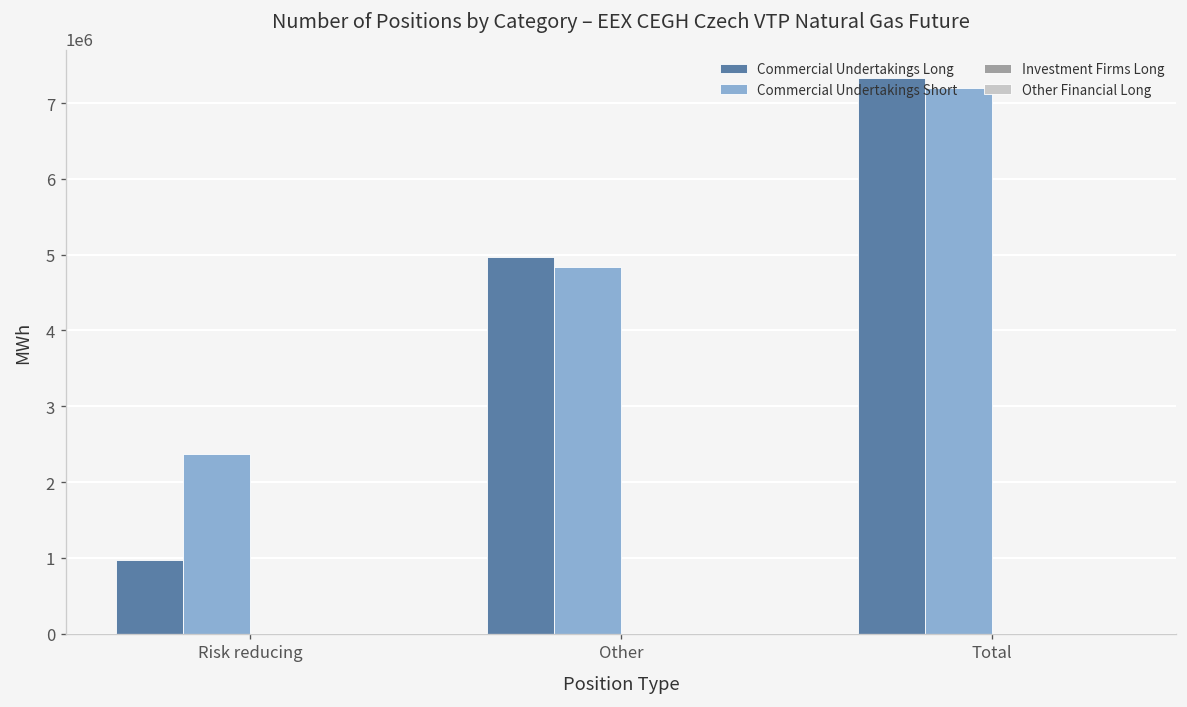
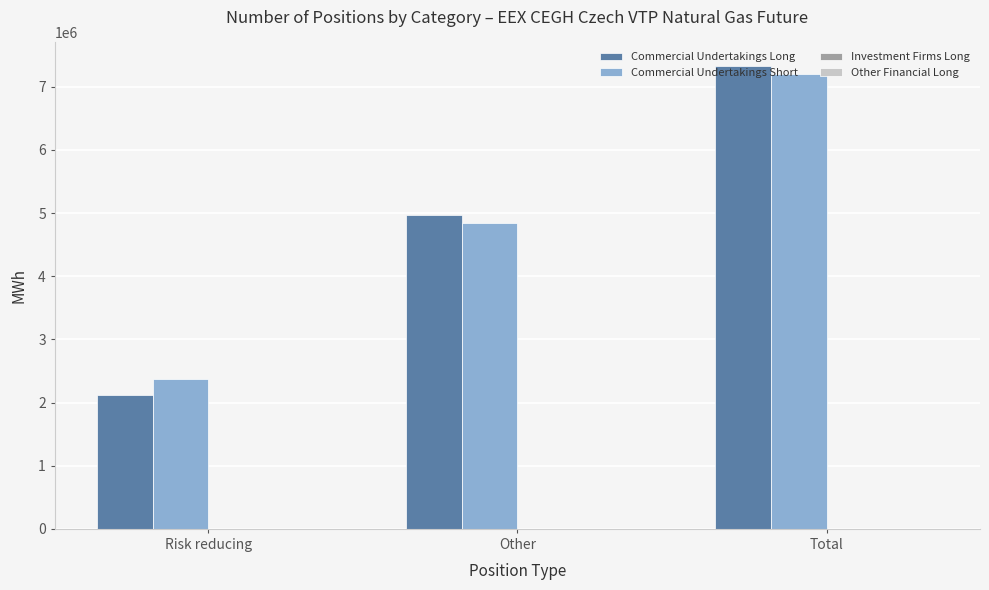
  {
    "Commercial Undertakings Long": {
-     "Risk reducing": 1000000,
+     "Risk reducing": 2100000,
      "Other": 5000000,
      "Total": 7300000
    },
    "Other Financial Long": {
      "Risk reducing": 0,
      "Other": 0,
      "Total": 0
    }
  }
